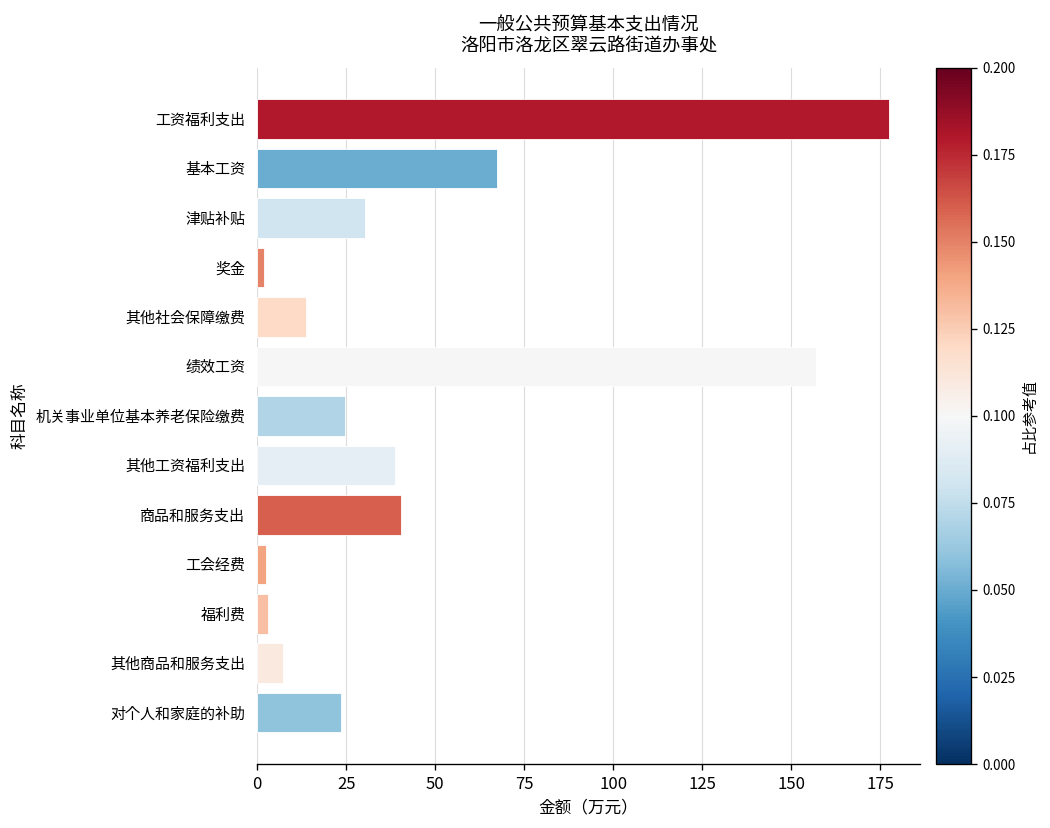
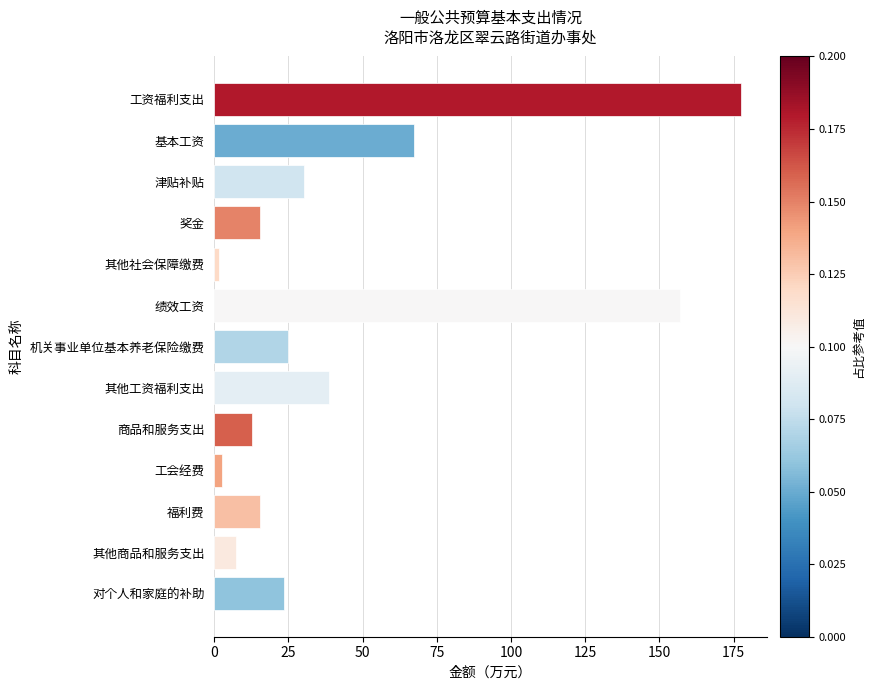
  {
    "工资福利支出": 177,
    "基本工资": 67,
    "津贴补贴": 30,
-   "奖金": 2,
-   "其他社会保障缴费": 14,
+   "奖金": 15,
+   "其他社会保障缴费": 1,
    "绩效工资": 157,
    "机关事业单位基本养老保险缴费": 25,
    "其他工资福利支出": 39,
-   "商品和服务支出": 40,
+   "商品和服务支出": 13,
    "工会经费": 2,
-   "福利费": 3,
+   "福利费": 15,
    "其他商品和服务支出": 7,
    "对个人和家庭的补助": 24
  }
